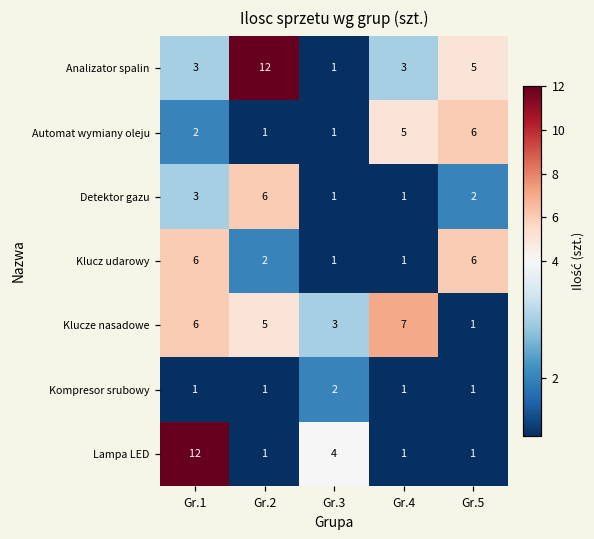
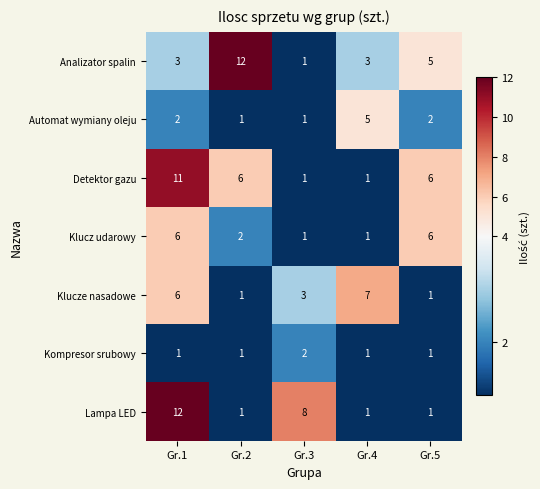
  {
    "Analizator spalin": {
      "Gr.1": 3,
      "Gr.2": 12,
      "Gr.3": 1,
      "Gr.4": 3,
      "Gr.5": 5
    },
    "Automat wymiany oleju": {
      "Gr.1": 2,
      "Gr.2": 1,
      "Gr.3": 1,
      "Gr.4": 5,
-     "Gr.5": 6
+     "Gr.5": 2
    },
    "Detektor gazu": {
-     "Gr.1": 3,
+     "Gr.1": 11,
      "Gr.2": 6,
      "Gr.3": 1,
      "Gr.4": 1,
-     "Gr.5": 2
+     "Gr.5": 6
    },
    "Klucz udarowy": {
      "Gr.1": 6,
      "Gr.2": 2,
      "Gr.3": 1,
      "Gr.4": 1,
      "Gr.5": 6
    },
    "Klucze nasadowe": {
      "Gr.1": 6,
-     "Gr.2": 5,
+     "Gr.2": 1,
      "Gr.3": 3,
      "Gr.4": 7,
      "Gr.5": 1
    },
    "Kompresor srubowy": {
      "Gr.1": 1,
      "Gr.2": 1,
      "Gr.3": 2,
      "Gr.4": 1,
      "Gr.5": 1
    },
    "Lampa LED": {
      "Gr.1": 12,
      "Gr.2": 1,
-     "Gr.3": 4,
+     "Gr.3": 8,
      "Gr.4": 1,
      "Gr.5": 1
    }
  }
